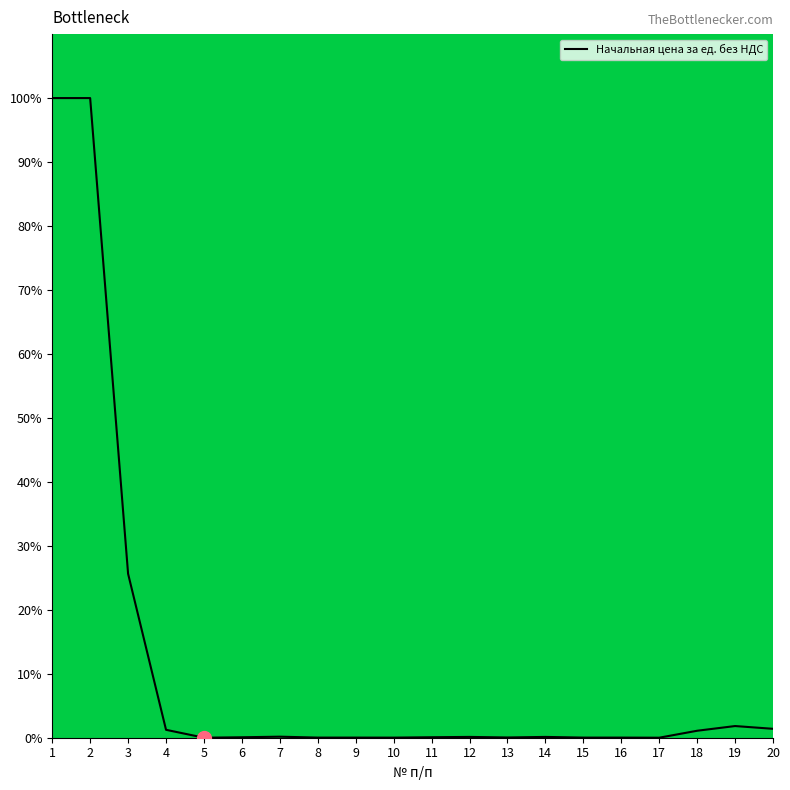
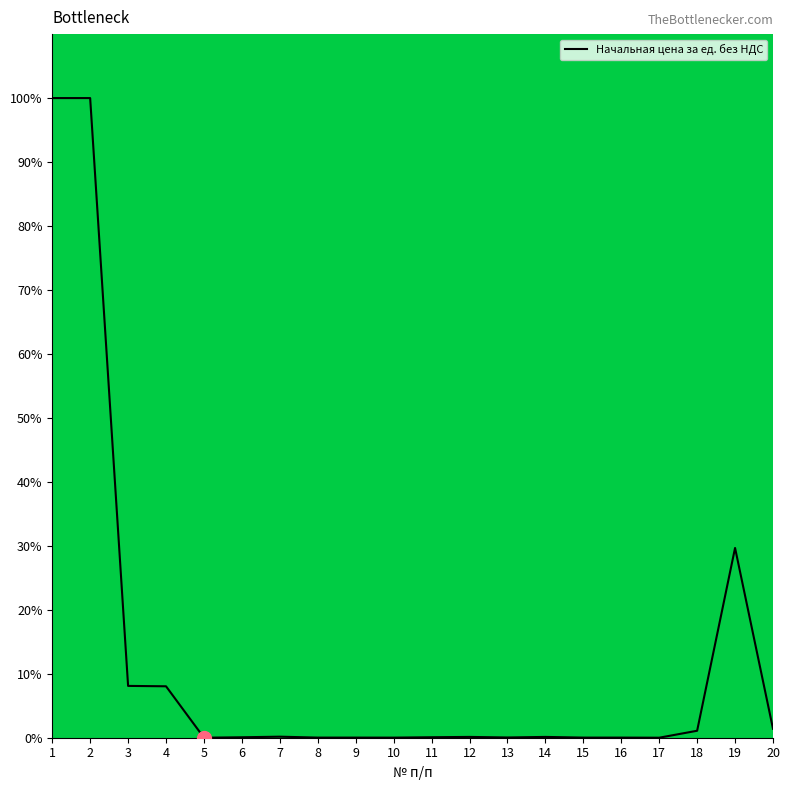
  {
    "Начальная цена за ед. без НДС": {
      "1": "100%",
      "2": "100%",
-     "3": "26%",
-     "4": "1%",
+     "3": "8%",
+     "4": "8%",
      "6": "0%",
      "7": "0%",
      "8": "0%",
      "9": "0%",
      "10": "0%",
      "11": "0%",
      "12": "0%",
      "13": "0%",
      "14": "0%",
      "15": "0%",
      "16": "0%",
      "17": "0%",
      "18": "1%",
-     "19": "2%",
+     "19": "30%",
      "20": "1%"
    }
  }
